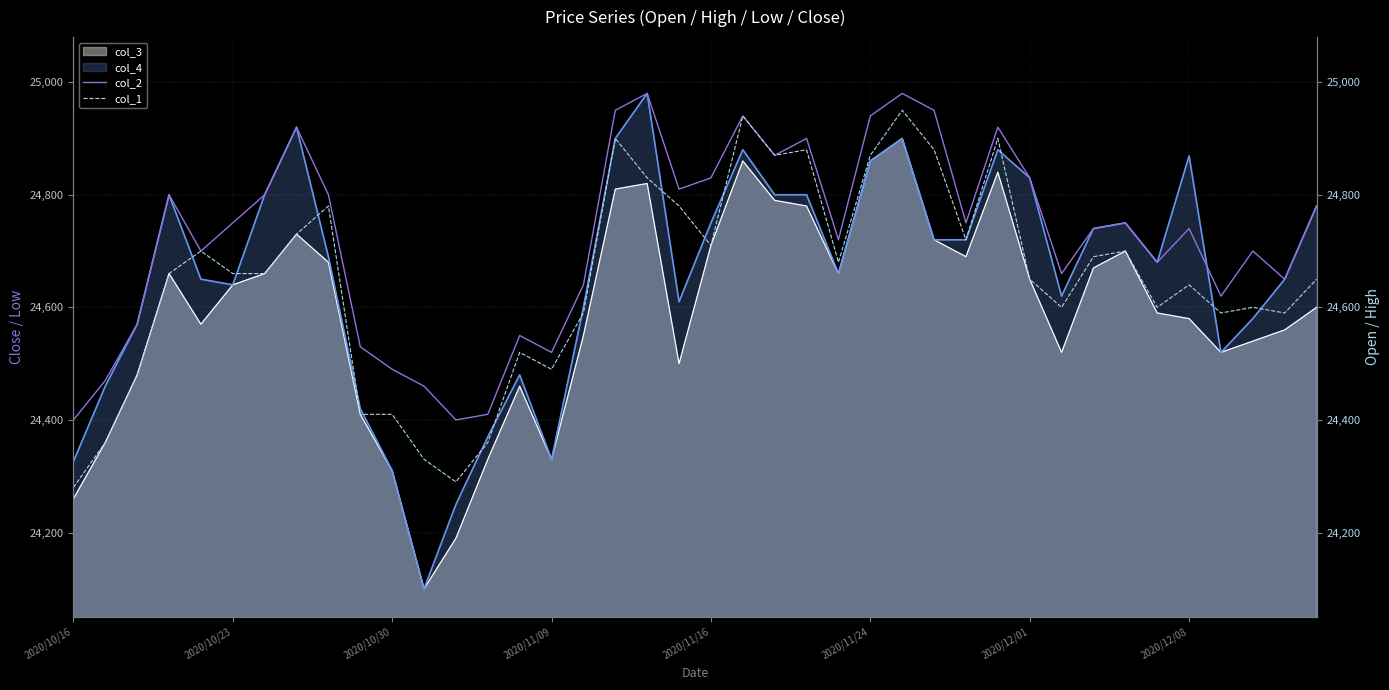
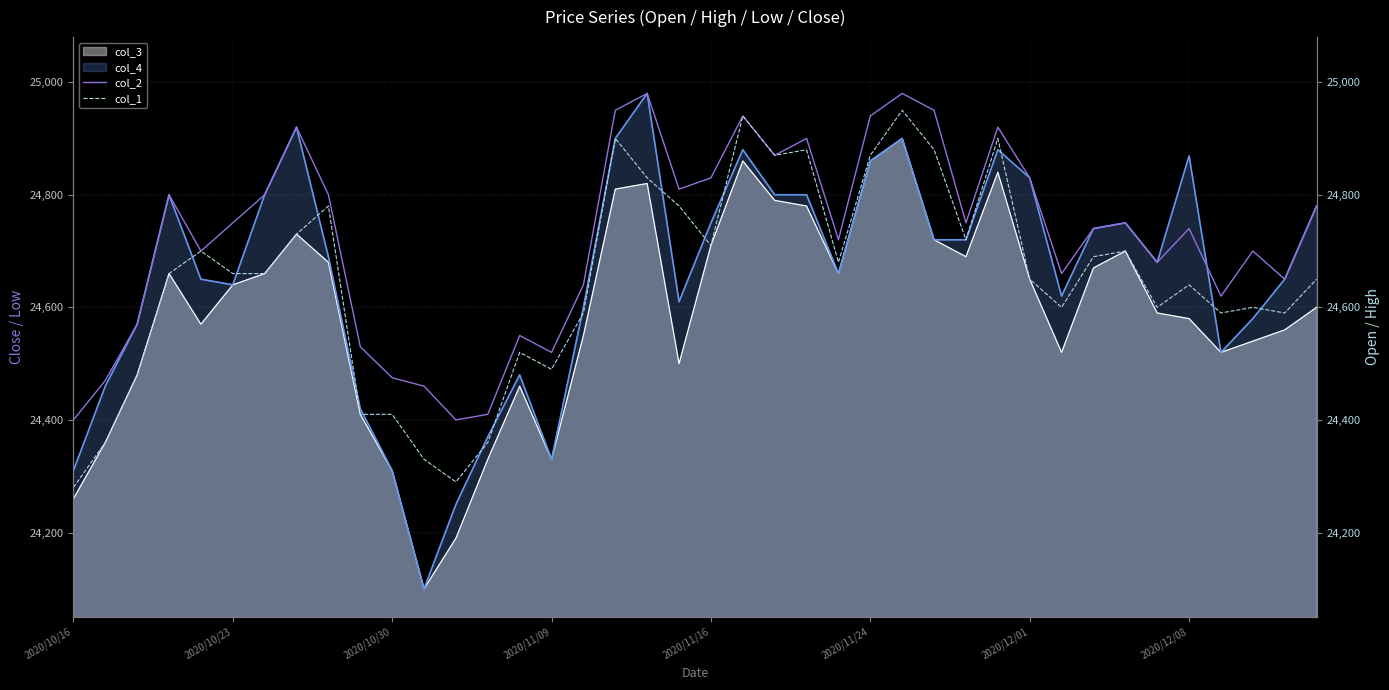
  {
    "col_4": {
-     "2020/10/16": "24,330",
+     "2020/10/16": "24,310",
      "2020/11/16": "24,750",
      "2020/12/01": "24,830",
      "2020/12/08": "24,870"
    },
    "col_2": {
      "2020/10/16": "24,400",
      "2020/10/23": "24,750",
-     "2020/10/30": "24,490",
+     "2020/10/30": "24,480",
      "2020/11/09": "24,520",
      "2020/11/16": "24,830",
      "2020/11/24": "24,940",
      "2020/12/01": "24,830",
      "2020/12/08": "24,740"
    }
  }
